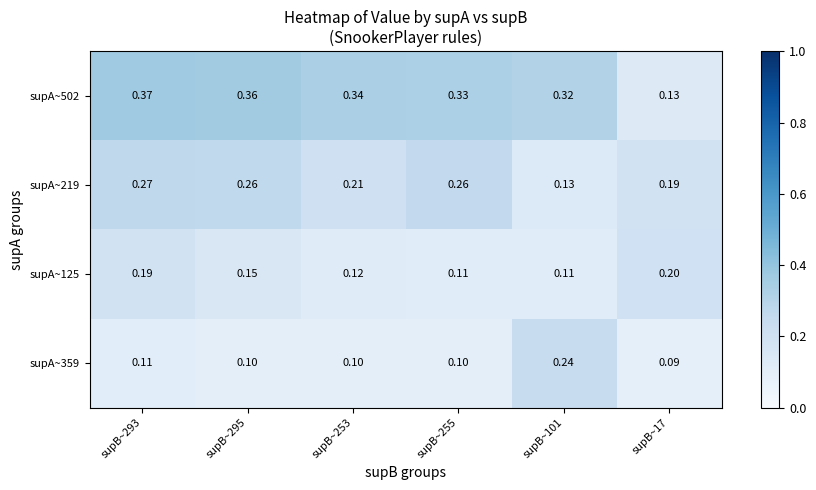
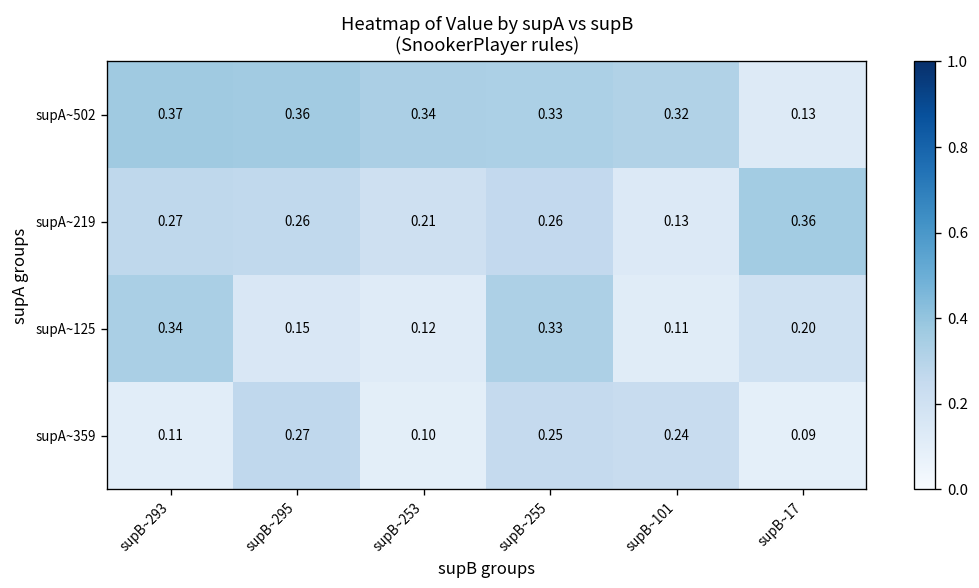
  {
    "supA~502": {
      "supB~293": 0.37,
      "supB~295": 0.36,
      "supB~253": 0.34,
      "supB~255": 0.33,
      "supB~101": 0.32,
      "supB~17": 0.13
    },
    "supA~219": {
      "supB~293": 0.27,
      "supB~295": 0.26,
      "supB~253": 0.21,
      "supB~255": 0.26,
      "supB~101": 0.13,
-     "supB~17": 0.19
+     "supB~17": 0.36
    },
    "supA~125": {
-     "supB~293": 0.19,
+     "supB~293": 0.34,
      "supB~295": 0.15,
      "supB~253": 0.12,
-     "supB~255": 0.11,
+     "supB~255": 0.33,
      "supB~101": 0.11,
      "supB~17": 0.20
    },
    "supA~359": {
      "supB~293": 0.11,
-     "supB~295": 0.10,
+     "supB~295": 0.27,
      "supB~253": 0.10,
-     "supB~255": 0.10,
+     "supB~255": 0.25,
      "supB~101": 0.24,
      "supB~17": 0.09
    }
  }
